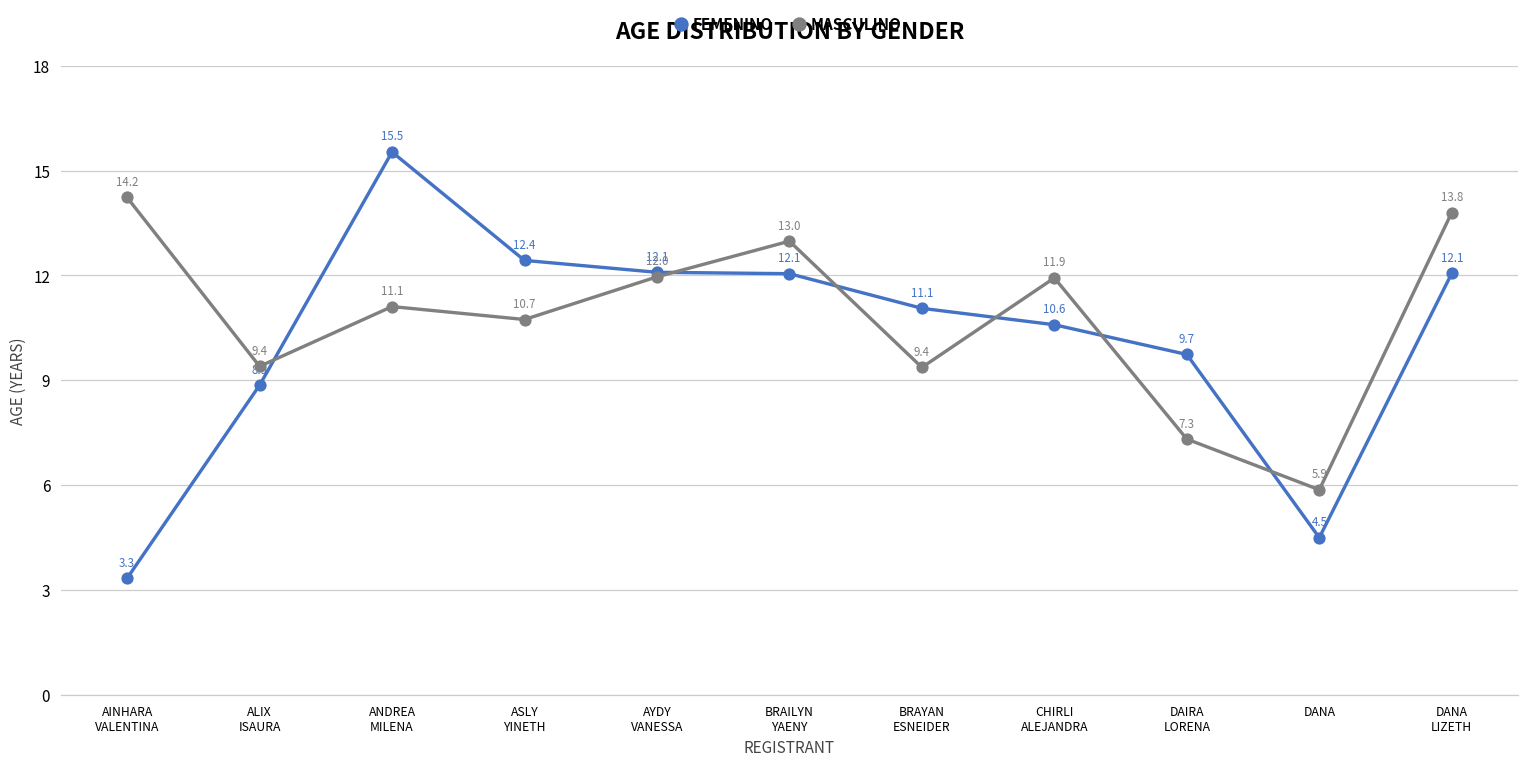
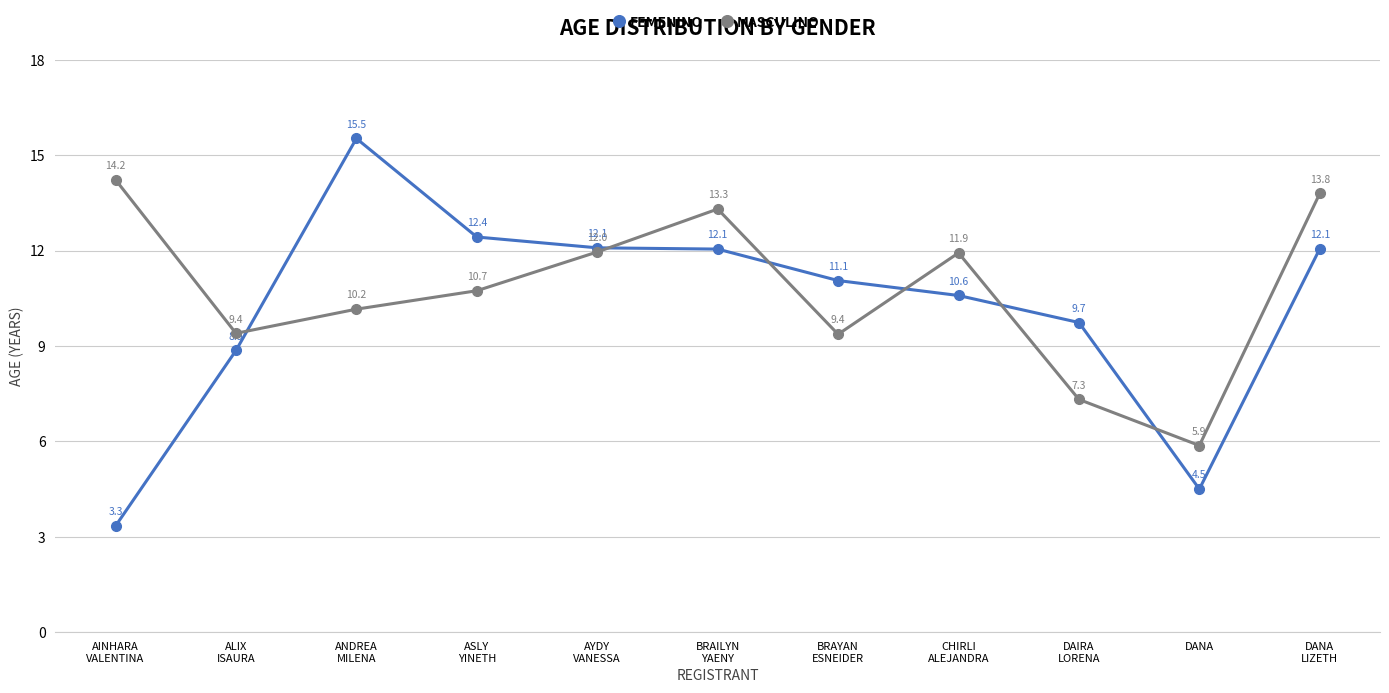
  {
    "FEMENINO": {
      "AINHARA VALENTINA": 3.3,
      "ANDREA MILENA": 15.5,
      "ASLY YINETH": 12.4,
      "BRAILYN YAENY": 12.1,
      "BRAYAN ESNEIDER": 11.1,
      "CHIRLI ALEJANDRA": 10.6,
      "DAIRA LORENA": 9.7,
      "DANA": 4.5,
      "DANA LIZETH": 12.1
    },
    "MASCULINO": {
      "AINHARA VALENTINA": 14.2,
      "ALIX ISAURA": 9.4,
-     "ANDREA MILENA": 11.1,
+     "ANDREA MILENA": 10.2,
      "ASLY YINETH": 10.7,
-     "BRAILYN YAENY": 13.0,
+     "BRAILYN YAENY": 13.3,
      "BRAYAN ESNEIDER": 9.4,
      "CHIRLI ALEJANDRA": 11.9,
      "DAIRA LORENA": 7.3,
      "DANA": 5.9,
      "DANA LIZETH": 13.8
    }
  }
